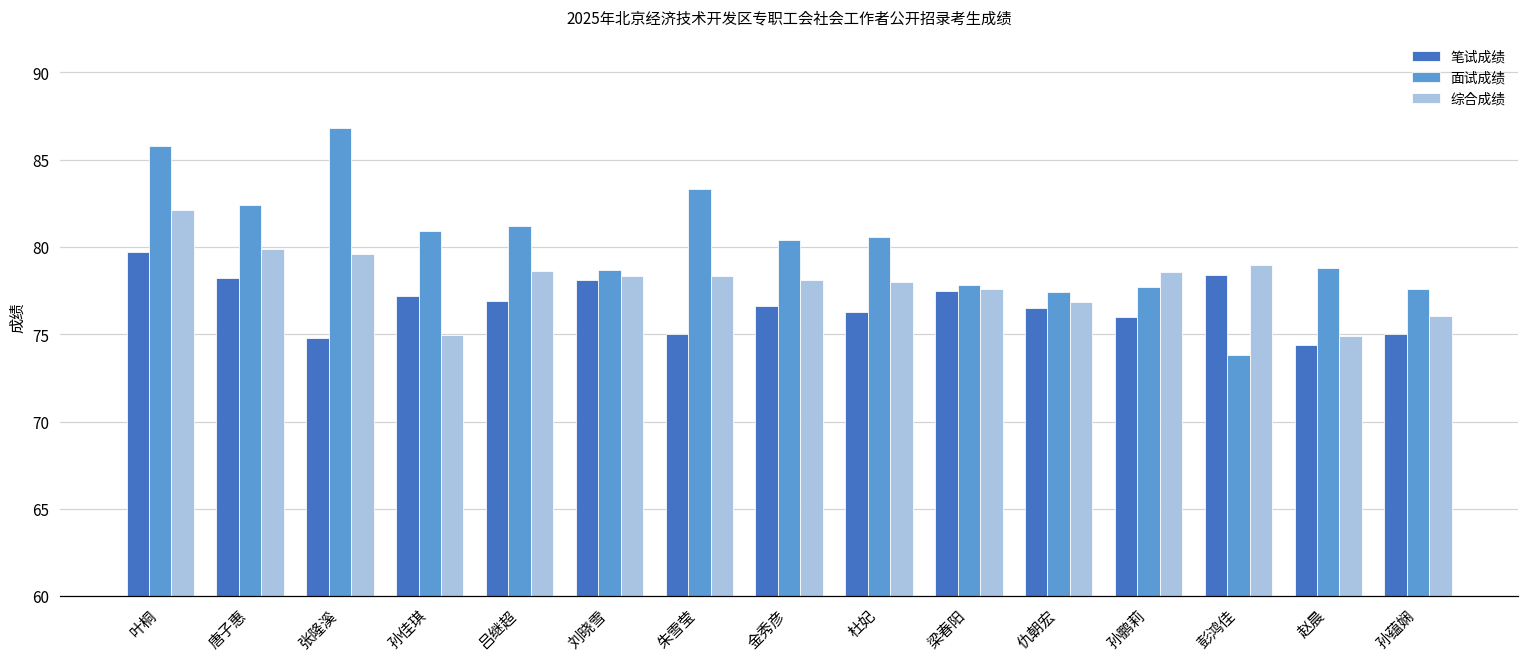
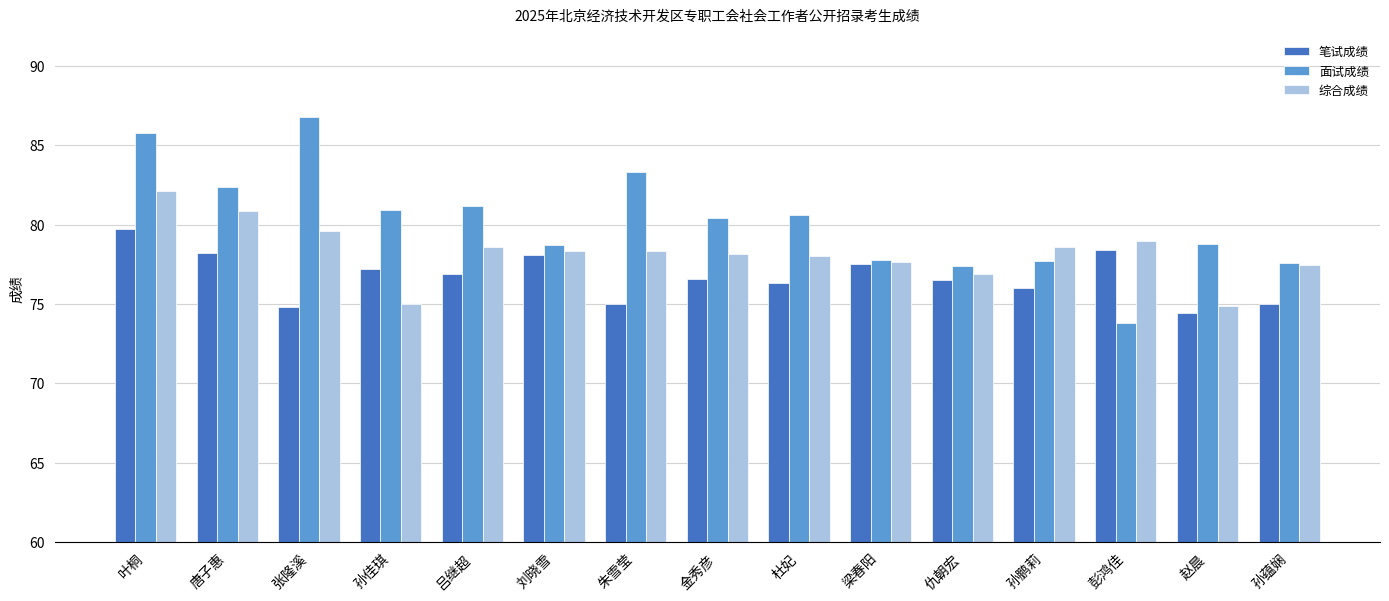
  {
    "综合成绩": {
      "叶桐": 82.1,
-     "唐子惠": 79.9,
+     "唐子惠": 80.9,
      "张隆溪": 79.6,
      "孙佳琪": 75.0,
      "吕继超": 78.6,
      "刘晓雪": 78.3,
      "朱雪莹": 78.3,
      "金秀彦": 78.1,
      "杜妃": 78.0,
      "梁春阳": 77.6,
      "仇朝宏": 76.9,
      "孙鹏莉": 78.6,
      "彭鸿佳": 78.9,
      "赵晨": 74.9,
-     "孙蕴娴": 76.0
+     "孙蕴娴": 77.5
    }
  }
